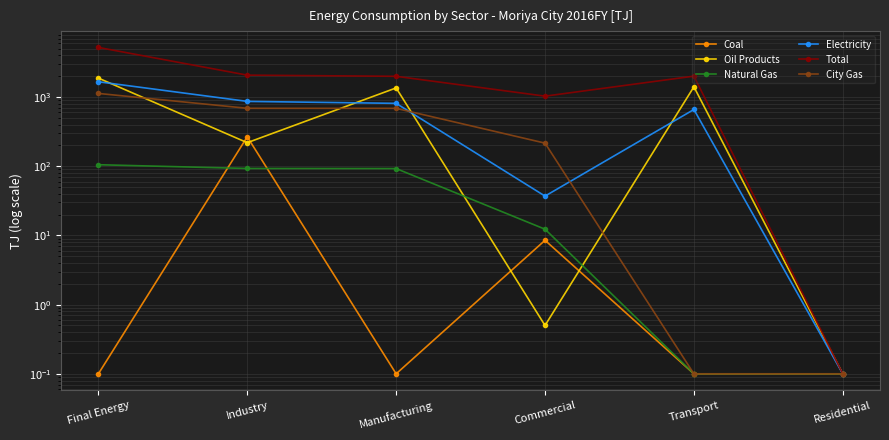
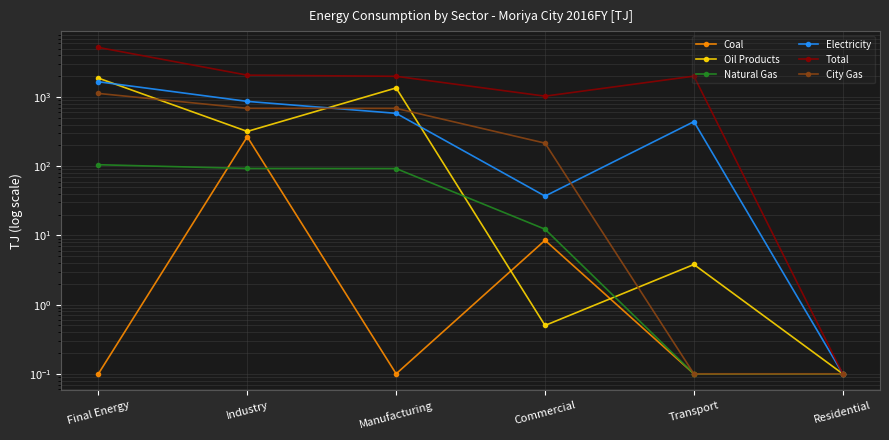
  {
    "Coal": {
      "Final Energy": 0.10,
      "Industry": 270,
      "Manufacturing": 0.10,
      "Commercial": 9
    },
    "Oil Products": {
      "Final Energy": 1900,
-     "Industry": 220,
+     "Industry": 300,
      "Manufacturing": 1400,
      "Commercial": 0.5,
-     "Transport": 1400
+     "Transport": 4
    },
    "Natural Gas": {
      "Final Energy": 110,
      "Industry": 90,
      "Manufacturing": 90,
      "Commercial": 12
    },
    "Electricity": {
      "Final Energy": 1700,
      "Industry": 900,
-     "Manufacturing": 800,
+     "Manufacturing": 600,
      "Commercial": 40,
-     "Transport": 700
+     "Transport": 400
    },
    "Total": {
      "Final Energy": 5000,
      "Industry": 2100,
      "Manufacturing": 2000,
      "Commercial": 1000
    },
    "City Gas": {
      "Final Energy": 1100,
      "Industry": 700,
      "Manufacturing": 700,
      "Commercial": 220
    }
  }
